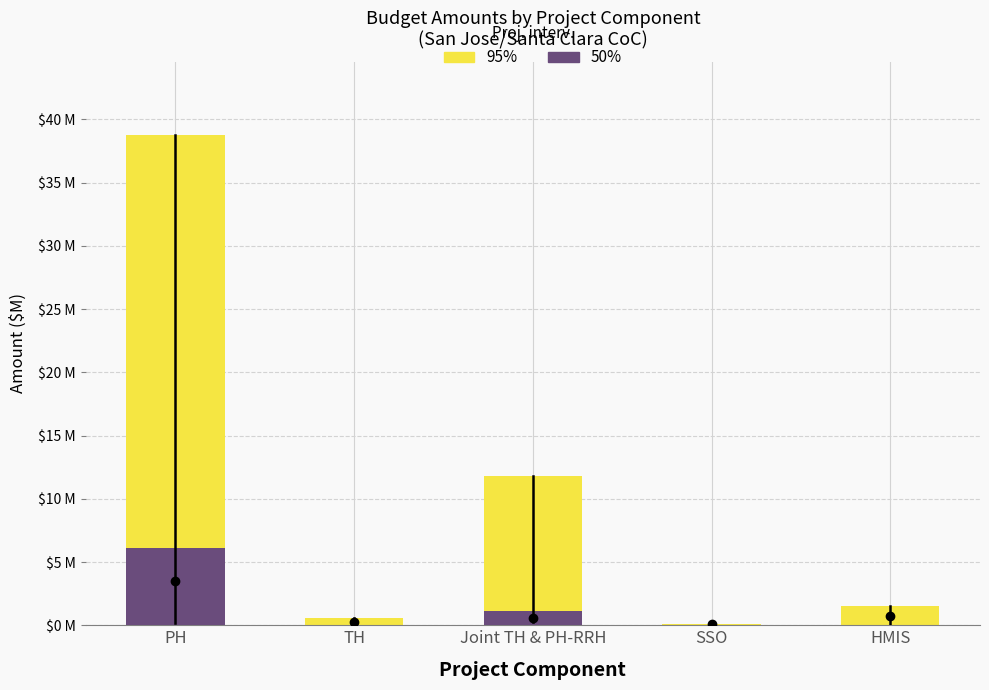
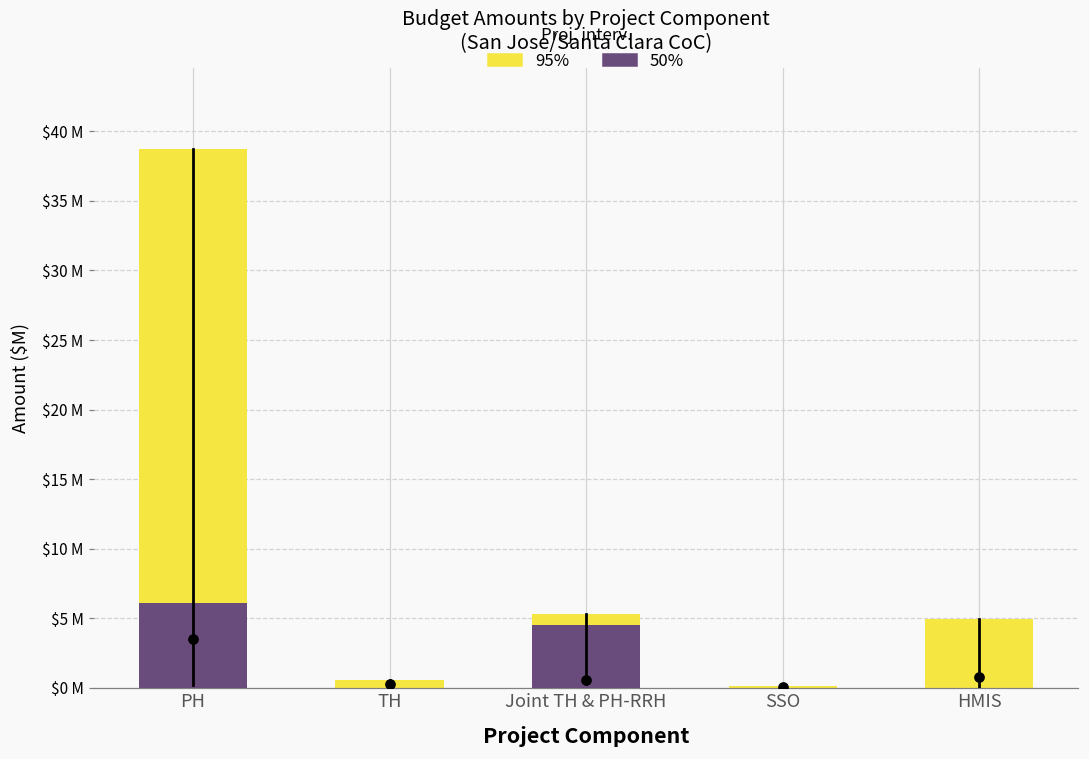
  {
    "95%": {
      "PH": "$38700000",
      "TH": "$600000",
-     "Joint TH & PH-RRH": "$11800000",
-     "HMIS": "$1500000"
+     "Joint TH & PH-RRH": "$5300000",
+     "HMIS": "$4900000"
    },
    "50%": {
      "TH": "$0",
-     "Joint TH & PH-RRH": "$1100000",
+     "Joint TH & PH-RRH": "$4500000",
      "SSO": "$0",
      "HMIS": "$0"
    }
  }
